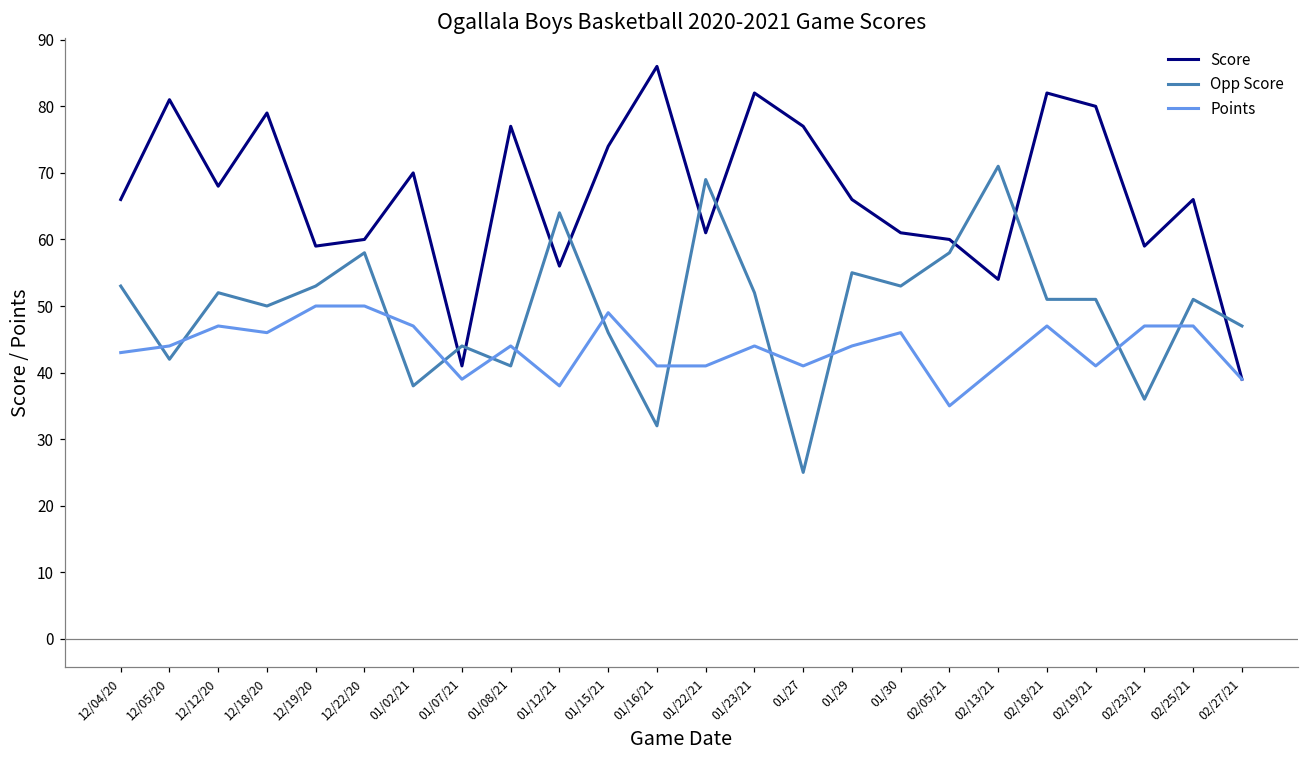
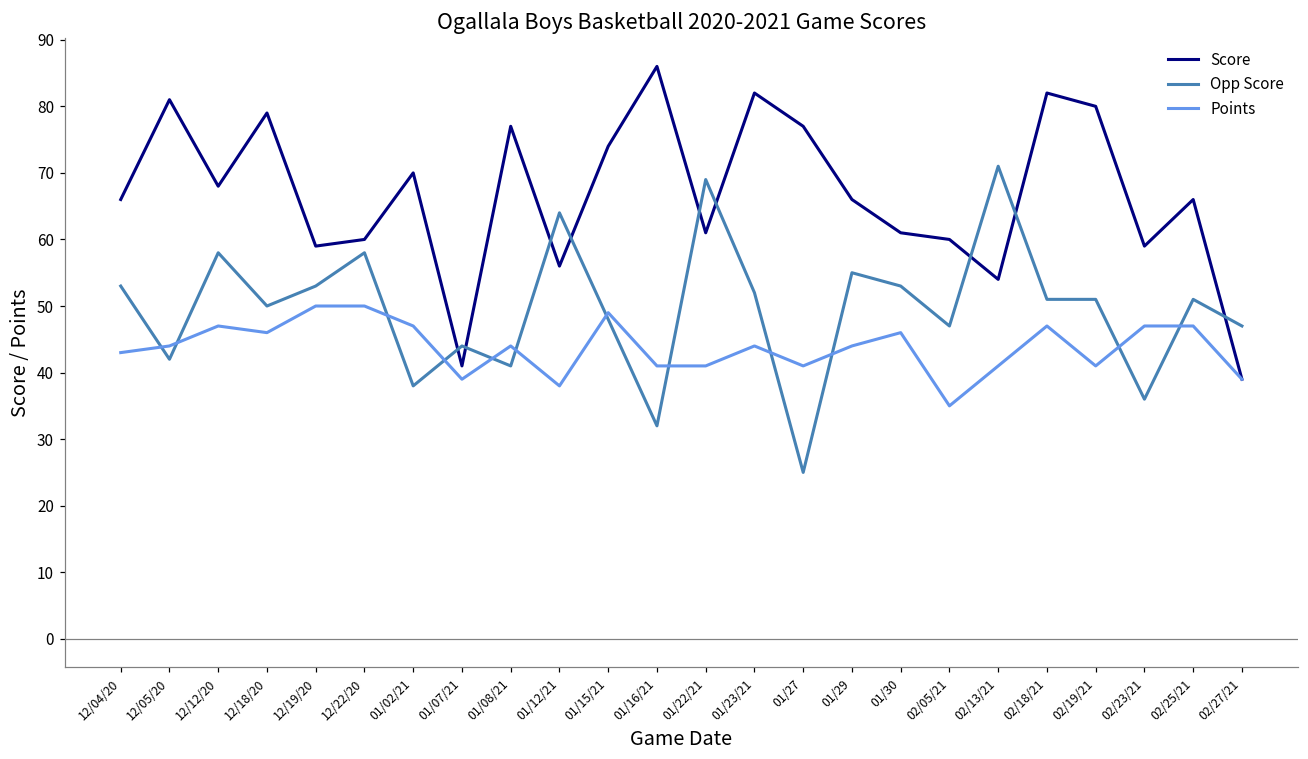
  {
    "Score": {
      "12/04/20": 66,
      "12/05/20": 81,
      "12/12/20": 68,
      "12/18/20": 79,
      "12/19/20": 59,
      "12/22/20": 60,
      "01/02/21": 70,
      "01/07/21": 41,
      "01/08/21": 77,
      "01/12/21": 56,
      "01/15/21": 74,
      "01/16/21": 86,
      "01/22/21": 61,
      "01/23/21": 82,
      "01/27": 77,
      "01/29": 66,
      "01/30": 61,
      "02/05/21": 60,
      "02/13/21": 54,
      "02/18/21": 82,
      "02/19/21": 80,
      "02/23/21": 59,
      "02/25/21": 66
    },
    "Opp Score": {
      "12/04/20": 53,
      "12/05/20": 42,
-     "12/12/20": 52,
+     "12/12/20": 58,
      "12/18/20": 50,
      "12/19/20": 53,
      "12/22/20": 58,
      "01/02/21": 38,
      "01/07/21": 44,
      "01/08/21": 41,
      "01/12/21": 64,
-     "01/15/21": 46,
+     "01/15/21": 48,
      "01/16/21": 32,
      "01/22/21": 69,
      "01/23/21": 52,
      "01/27": 25,
      "01/29": 55,
      "01/30": 53,
-     "02/05/21": 58,
+     "02/05/21": 47,
      "02/13/21": 71,
      "02/18/21": 51,
      "02/19/21": 51,
      "02/23/21": 36,
      "02/25/21": 51,
      "02/27/21": 47
    },
    "Points": {
      "12/04/20": 43,
      "12/05/20": 44,
      "12/12/20": 47,
      "12/18/20": 46,
      "12/19/20": 50,
      "12/22/20": 50,
      "01/02/21": 47,
      "01/07/21": 39,
      "01/08/21": 44,
      "01/12/21": 38,
      "01/15/21": 49,
      "01/16/21": 41,
      "01/22/21": 41,
      "01/23/21": 44,
      "01/27": 41,
      "01/29": 44,
      "01/30": 46,
      "02/05/21": 35,
      "02/13/21": 41,
      "02/18/21": 47,
      "02/19/21": 41,
      "02/23/21": 47,
      "02/25/21": 47
    }
  }
